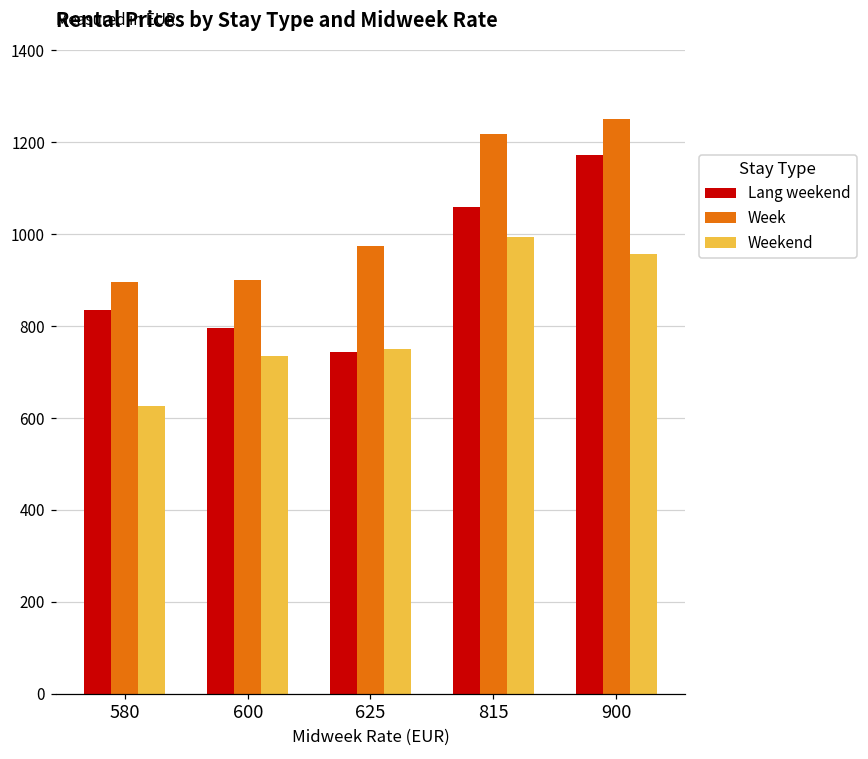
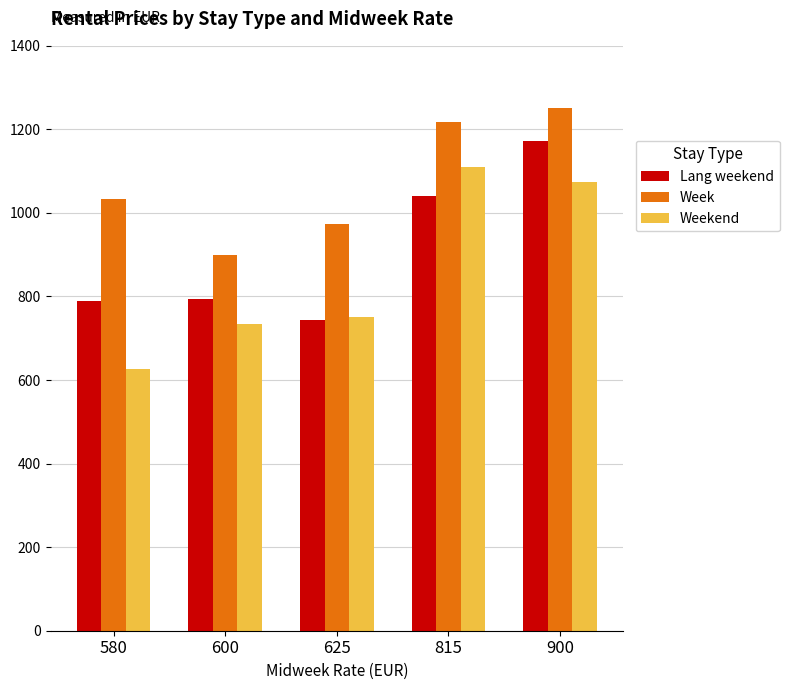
  {
    "Lang weekend": {
-     "580": 840,
+     "580": 790,
      "600": 800,
      "625": 740,
-     "815": 1060,
+     "815": 1040,
      "900": 1170
    },
    "Week": {
-     "580": 900,
+     "580": 1030,
      "600": 900,
      "625": 970,
      "815": 1220,
      "900": 1250
    },
    "Weekend": {
      "580": 630,
      "600": 740,
      "625": 750,
-     "815": 1000,
-     "900": 960
+     "815": 1110,
+     "900": 1080
    }
  }
